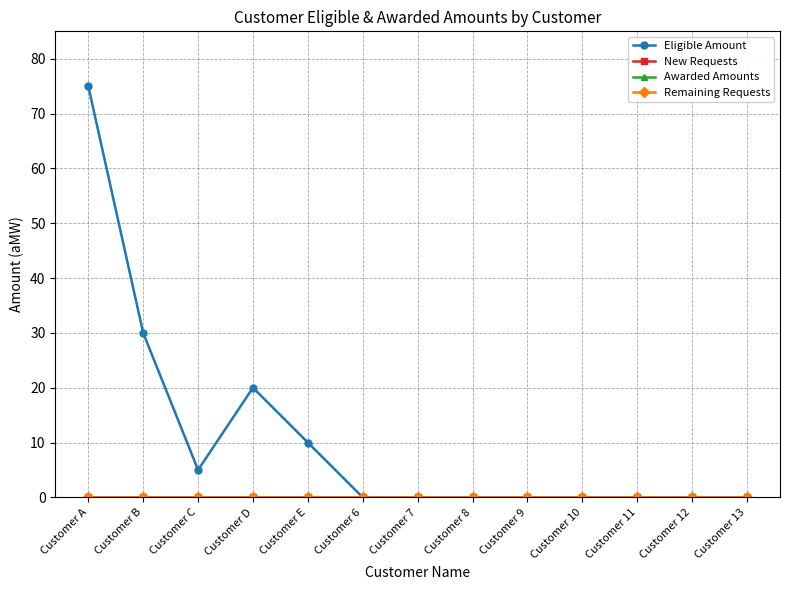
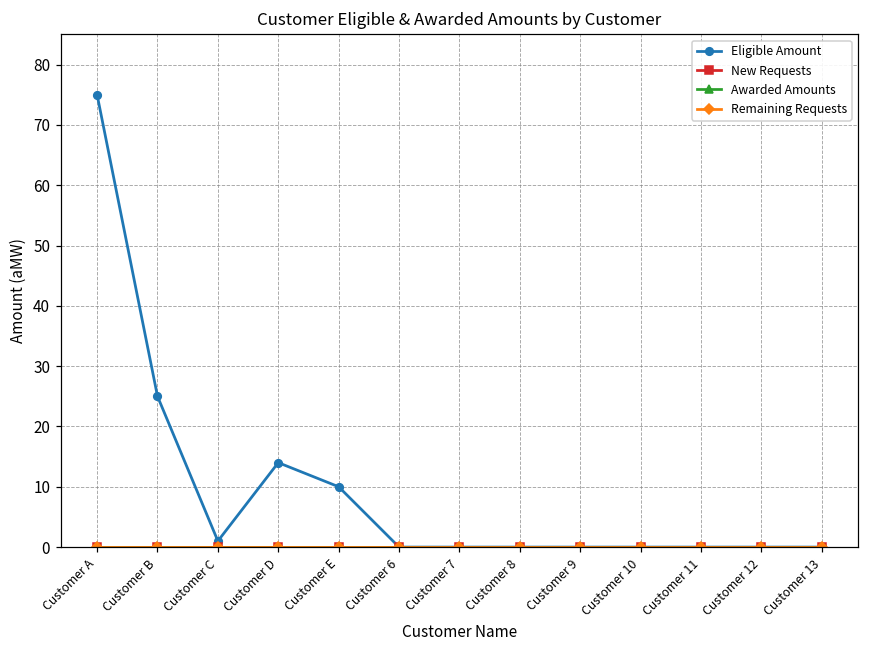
  {
    "Eligible Amount": {
      "Customer A": 75,
-     "Customer B": 30,
-     "Customer C": 5,
-     "Customer D": 20,
+     "Customer B": 25,
+     "Customer C": 1,
+     "Customer D": 14,
      "Customer E": 10
    },
    "Remaining Requests": {
      "Customer A": 0,
      "Customer B": 0,
      "Customer C": 0,
      "Customer D": 0,
      "Customer E": 0
    }
  }
